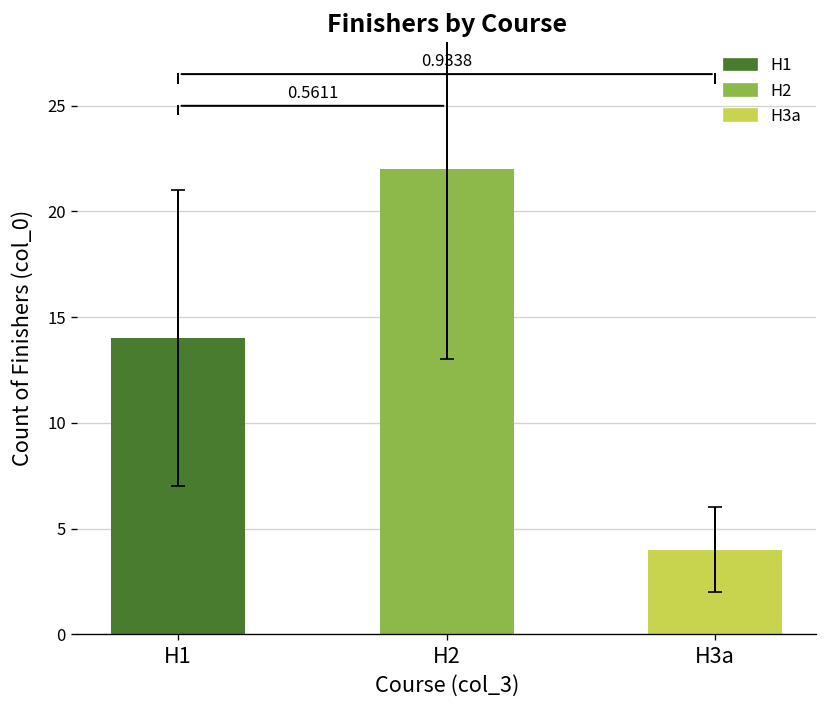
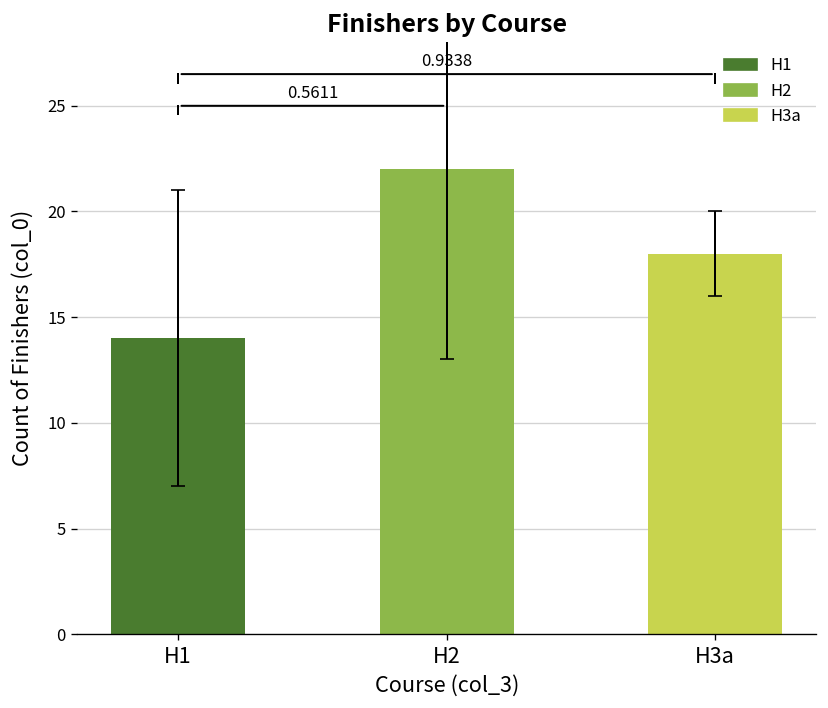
  {
    "H2": {
      "H2": 22
    },
    "H3a": {
-     "H3a": 4
+     "H3a": 18
    }
  }
